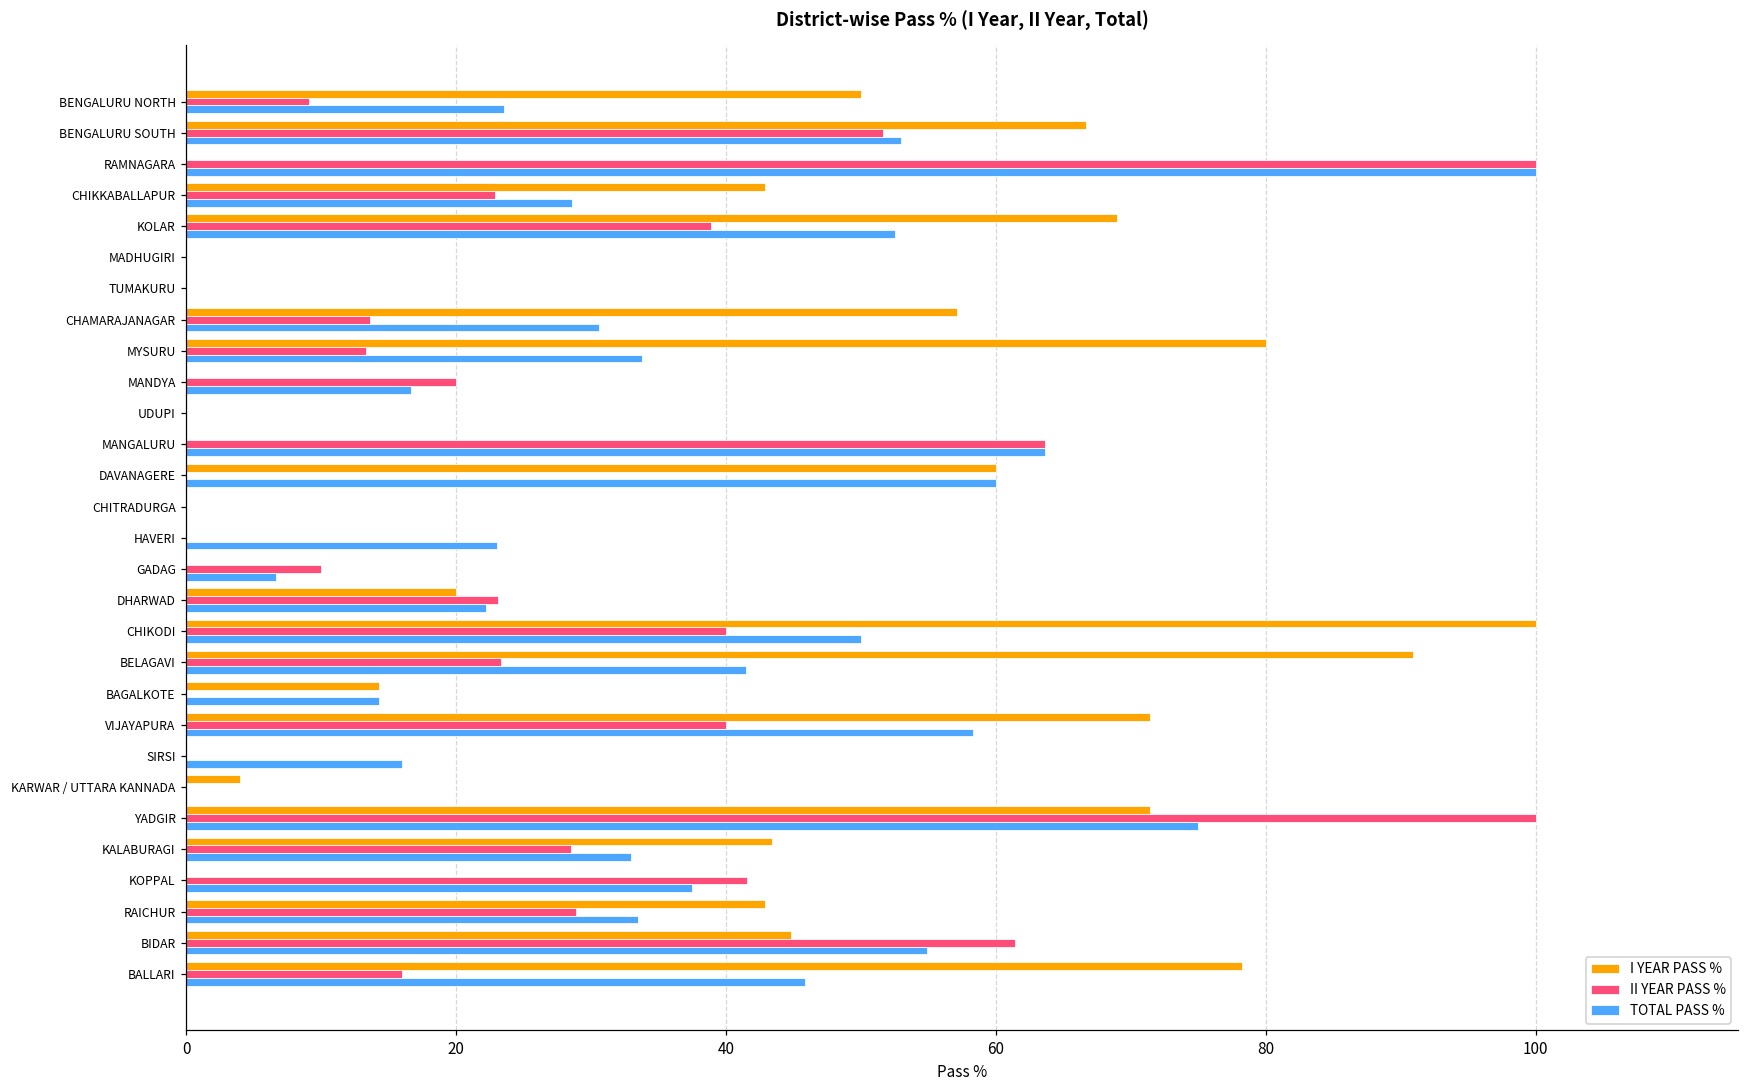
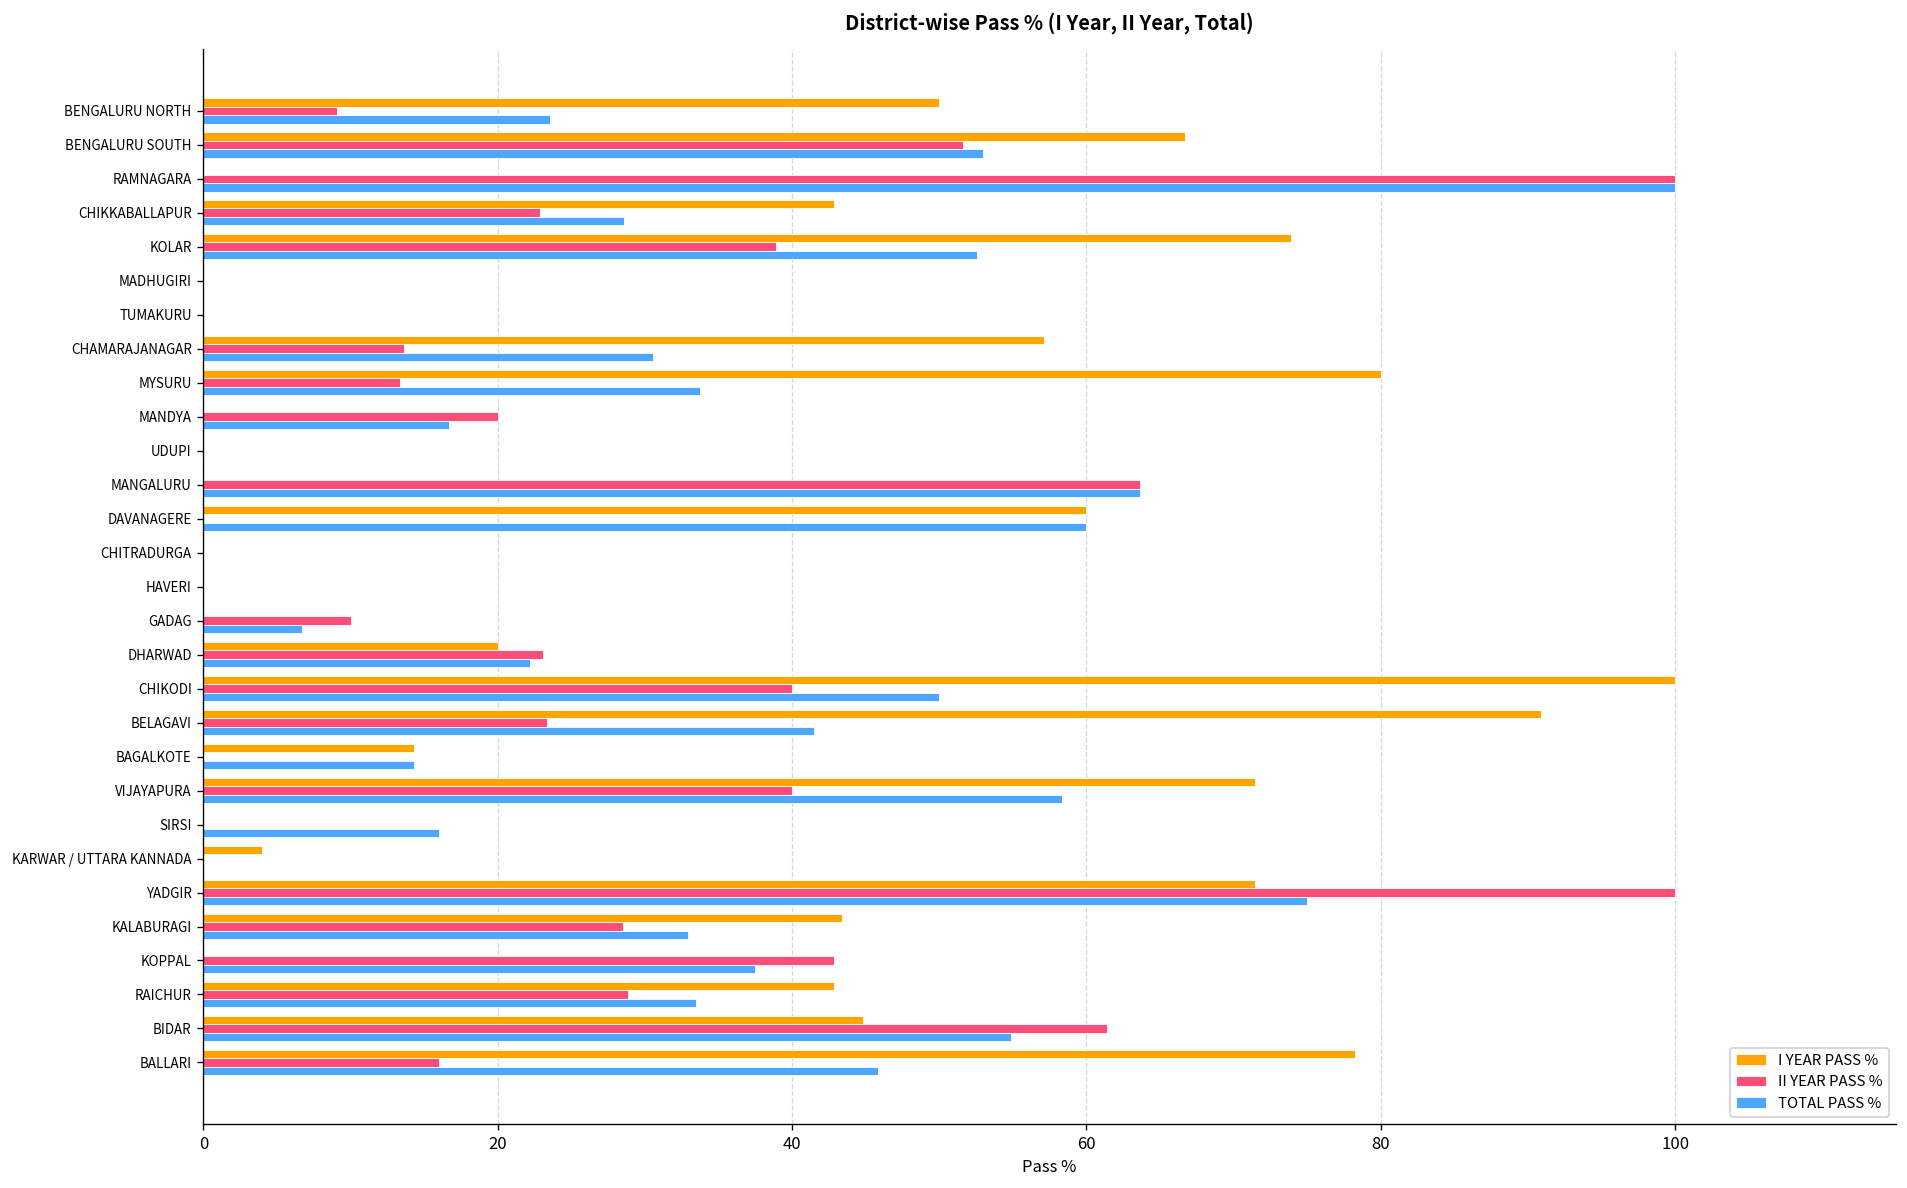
  {
    "I YEAR PASS %": {
      "BENGALURU NORTH": 50.0,
      "BENGALURU SOUTH": 66.7,
      "RAMNAGARA": 0.0,
      "CHIKKABALLAPUR": 42.9,
-     "KOLAR": 69.0,
+     "KOLAR": 73.9,
      "MADHUGIRI": 0.0,
      "TUMAKURU": 0.0,
      "CHAMARAJANAGAR": 57.1,
      "MYSURU": 80.0,
      "MANDYA": 0.0,
      "UDUPI": 0.0,
      "MANGALURU": 0.0,
      "DAVANAGERE": 60.0,
      "CHITRADURGA": 0.0,
      "HAVERI": 0.0,
      "GADAG": 0.0,
      "DHARWAD": 20.0,
      "CHIKODI": 100.0,
      "BELAGAVI": 90.9,
      "BAGALKOTE": 14.3,
      "VIJAYAPURA": 71.4,
      "SIRSI": 0.0,
      "KARWAR / UTTARA KANNADA": 4.0,
      "YADGIR": 71.4,
      "KALABURAGI": 43.4,
      "KOPPAL": 0.0,
      "RAICHUR": 42.9,
      "BIDAR": 44.8,
      "BALLARI": 78.3
    },
    "II YEAR PASS %": {
      "BENGALURU NORTH": 9.1,
      "BENGALURU SOUTH": 51.6,
      "RAMNAGARA": 100.0,
      "CHIKKABALLAPUR": 22.9,
      "KOLAR": 38.9,
      "MADHUGIRI": 0.0,
      "TUMAKURU": 0.0,
      "CHAMARAJANAGAR": 13.6,
      "MYSURU": 13.3,
      "MANDYA": 20.0,
      "UDUPI": 0.0,
      "MANGALURU": 63.6,
      "DAVANAGERE": 0.0,
      "CHITRADURGA": 0.0,
      "HAVERI": 0.0,
      "GADAG": 10.0,
      "DHARWAD": 23.1,
      "CHIKODI": 40.0,
      "BELAGAVI": 23.3,
      "BAGALKOTE": 0.0,
      "VIJAYAPURA": 40.0,
      "SIRSI": 0.0,
      "KARWAR / UTTARA KANNADA": 0.0,
      "YADGIR": 100.0,
      "KALABURAGI": 28.5,
-     "KOPPAL": 41.6,
+     "KOPPAL": 42.9,
      "RAICHUR": 28.9,
      "BIDAR": 61.4,
      "BALLARI": 16.0
    },
    "TOTAL PASS %": {
      "BENGALURU NORTH": 23.5,
      "BENGALURU SOUTH": 53,
      "RAMNAGARA": 100,
      "CHIKKABALLAPUR": 28.6,
      "KOLAR": 52.5,
      "MADHUGIRI": 0,
      "TUMAKURU": 0,
      "CHAMARAJANAGAR": 30.6,
      "MYSURU": 33.7,
      "MANDYA": 16.7,
      "UDUPI": 0,
      "MANGALURU": 63.6,
      "DAVANAGERE": 60,
      "CHITRADURGA": 0,
-     "HAVERI": 23,
+     "HAVERI": 0,
      "GADAG": 6.7,
      "DHARWAD": 22.2,
      "CHIKODI": 50,
      "BELAGAVI": 41.5,
      "BAGALKOTE": 14.3,
      "VIJAYAPURA": 58.3,
      "SIRSI": 16,
      "KARWAR / UTTARA KANNADA": 0,
      "YADGIR": 75,
      "KALABURAGI": 33,
      "KOPPAL": 37.5,
      "RAICHUR": 33.5,
      "BIDAR": 55,
      "BALLARI": 46
    }
  }
